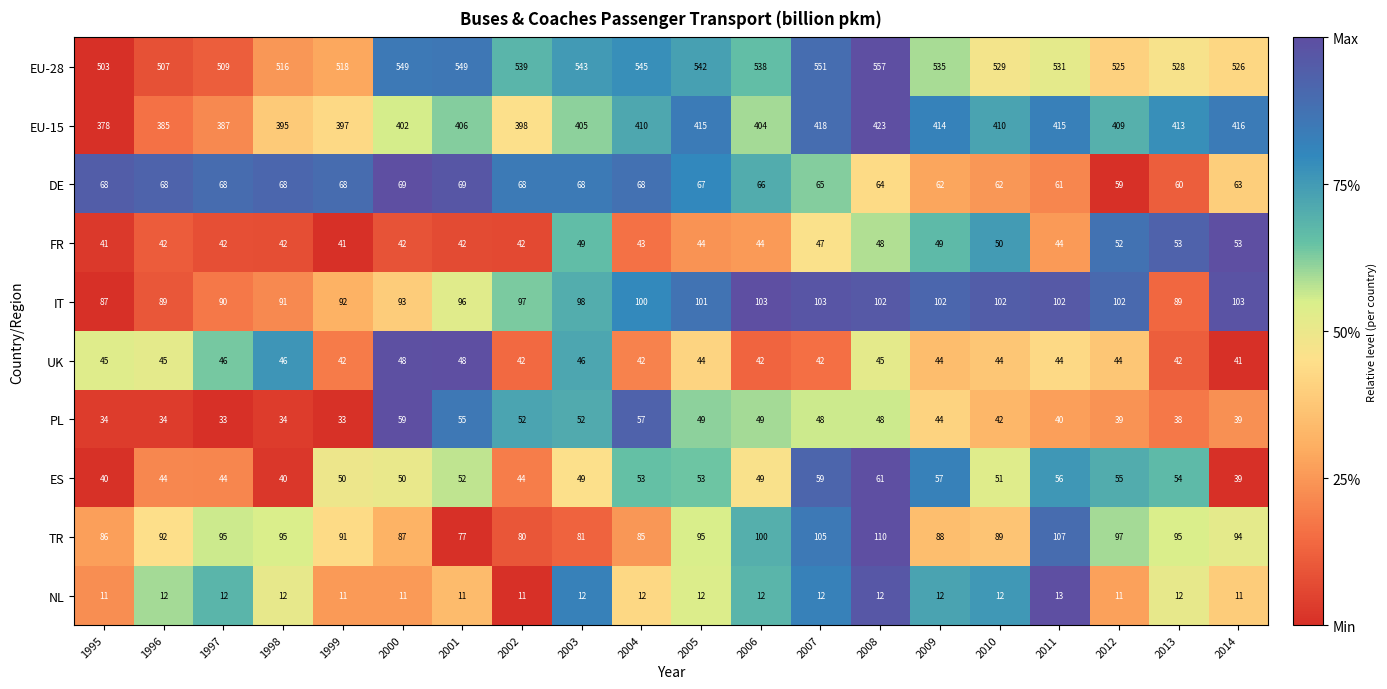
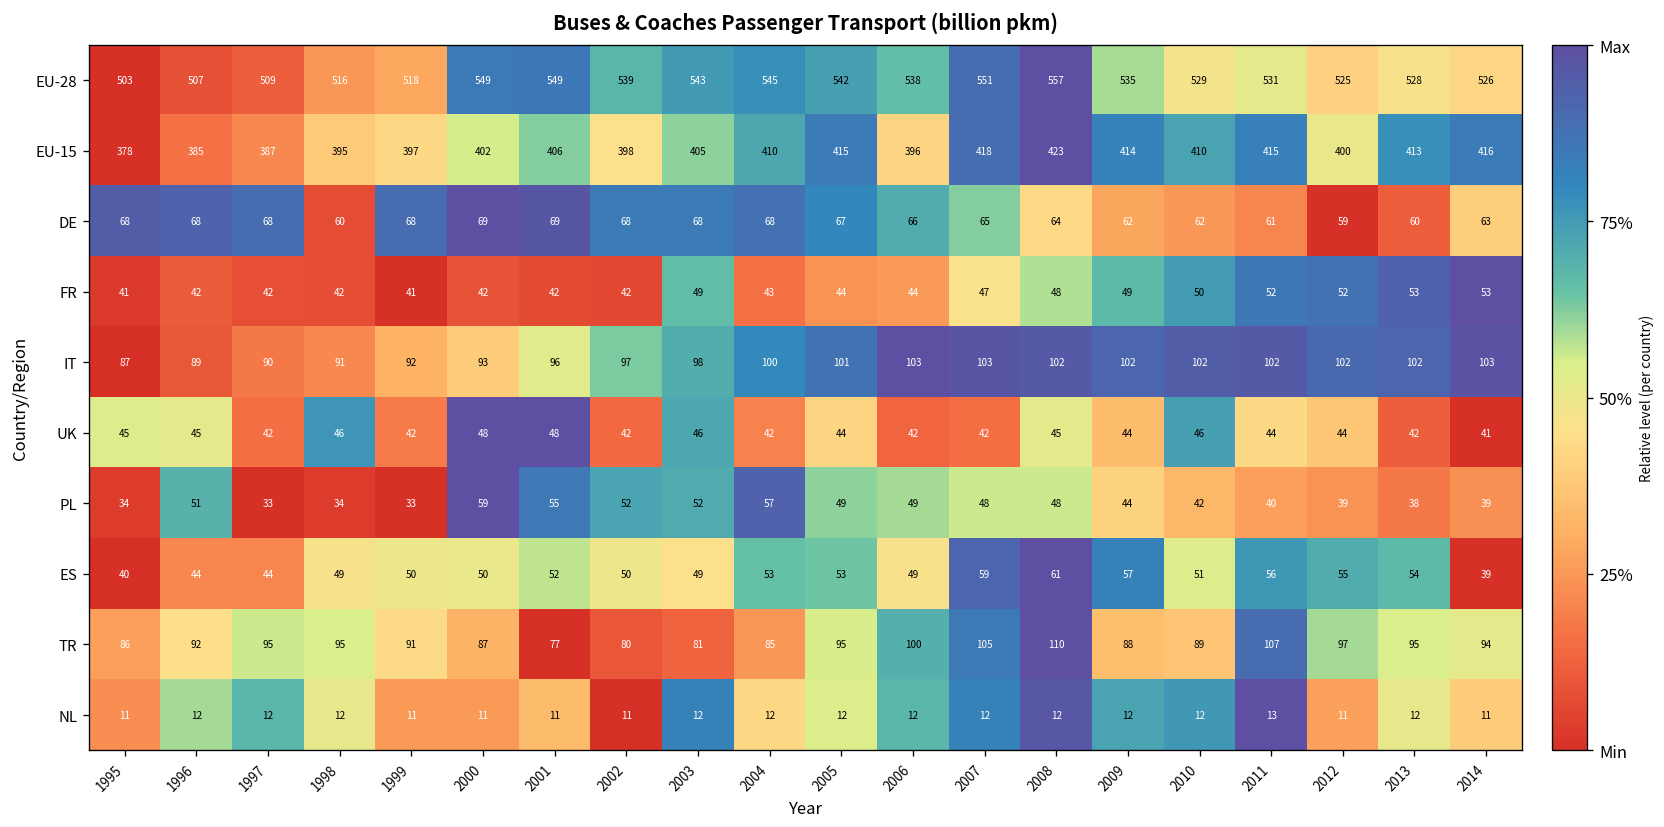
  {
    "EU-28": {
      "1995": 503,
      "1996": 507,
      "1997": 509,
      "1998": 516,
      "1999": 518,
      "2000": 549,
      "2001": 549,
      "2002": 539,
      "2003": 543,
      "2004": 545,
      "2005": 542,
      "2006": 538,
      "2007": 551,
      "2008": 557,
      "2009": 535,
      "2010": 529,
      "2011": 531,
      "2012": 525,
      "2013": 528,
      "2014": 526
    },
    "EU-15": {
      "1995": 378,
      "1996": 385,
      "1997": 387,
      "1998": 395,
      "1999": 397,
      "2000": 402,
      "2001": 406,
      "2002": 398,
      "2003": 405,
      "2004": 410,
      "2005": 415,
-     "2006": 404,
+     "2006": 396,
      "2007": 418,
      "2008": 423,
      "2009": 414,
      "2010": 410,
      "2011": 415,
-     "2012": 409,
+     "2012": 400,
      "2013": 413,
      "2014": 416
    },
    "DE": {
      "1995": 68,
      "1996": 68,
      "1997": 68,
-     "1998": 68,
+     "1998": 60,
      "1999": 68,
      "2000": 69,
      "2001": 69,
      "2002": 68,
      "2003": 68,
      "2004": 68,
      "2005": 67,
      "2006": 66,
      "2007": 65,
      "2008": 64,
      "2009": 62,
      "2010": 62,
      "2011": 61,
      "2012": 59,
      "2013": 60,
      "2014": 63
    },
    "FR": {
      "1995": 41,
      "1996": 42,
      "1997": 42,
      "1998": 42,
      "1999": 41,
      "2000": 42,
      "2001": 42,
      "2002": 42,
      "2003": 49,
      "2004": 43,
      "2005": 44,
      "2006": 44,
      "2007": 47,
      "2008": 48,
      "2009": 49,
      "2010": 50,
-     "2011": 44,
+     "2011": 52,
      "2012": 52,
      "2013": 53,
      "2014": 53
    },
    "IT": {
      "1995": 87,
      "1996": 89,
      "1997": 90,
      "1998": 91,
      "1999": 92,
      "2000": 93,
      "2001": 96,
      "2002": 97,
      "2003": 98,
      "2004": 100,
      "2005": 101,
      "2006": 103,
      "2007": 103,
      "2008": 102,
      "2009": 102,
      "2010": 102,
      "2011": 102,
      "2012": 102,
-     "2013": 89,
+     "2013": 102,
      "2014": 103
    },
    "UK": {
      "1995": 45,
      "1996": 45,
-     "1997": 46,
+     "1997": 42,
      "1998": 46,
      "1999": 42,
      "2000": 48,
      "2001": 48,
      "2002": 42,
      "2003": 46,
      "2004": 42,
      "2005": 44,
      "2006": 42,
      "2007": 42,
      "2008": 45,
      "2009": 44,
-     "2010": 44,
+     "2010": 46,
      "2011": 44,
      "2012": 44,
      "2013": 42,
      "2014": 41
    },
    "PL": {
      "1995": 34,
-     "1996": 34,
+     "1996": 51,
      "1997": 33,
      "1998": 34,
      "1999": 33,
      "2000": 59,
      "2001": 55,
      "2002": 52,
      "2003": 52,
      "2004": 57,
      "2005": 49,
      "2006": 49,
      "2007": 48,
      "2008": 48,
      "2009": 44,
      "2010": 42,
      "2011": 40,
      "2012": 39,
      "2013": 38,
      "2014": 39
    },
    "ES": {
      "1995": 40,
      "1996": 44,
      "1997": 44,
-     "1998": 40,
+     "1998": 49,
      "1999": 50,
      "2000": 50,
      "2001": 52,
-     "2002": 44,
+     "2002": 50,
      "2003": 49,
      "2004": 53,
      "2005": 53,
      "2006": 49,
      "2007": 59,
      "2008": 61,
      "2009": 57,
      "2010": 51,
      "2011": 56,
      "2012": 55,
      "2013": 54,
      "2014": 39
    },
    "TR": {
      "1995": 86,
      "1996": 92,
      "1997": 95,
      "1998": 95,
      "1999": 91,
      "2000": 87,
      "2001": 77,
      "2002": 80,
      "2003": 81,
      "2004": 85,
      "2005": 95,
      "2006": 100,
      "2007": 105,
      "2008": 110,
      "2009": 88,
      "2010": 89,
      "2011": 107,
      "2012": 97,
      "2013": 95,
      "2014": 94
    },
    "NL": {
      "1995": 11,
      "1996": 12,
      "1997": 12,
      "1998": 12,
      "1999": 11,
      "2000": 11,
      "2001": 11,
      "2002": 11,
      "2003": 12,
      "2004": 12,
      "2005": 12,
      "2006": 12,
      "2007": 12,
      "2008": 12,
      "2009": 12,
      "2010": 12,
      "2011": 13,
      "2012": 11,
      "2013": 12,
      "2014": 11
    }
  }
